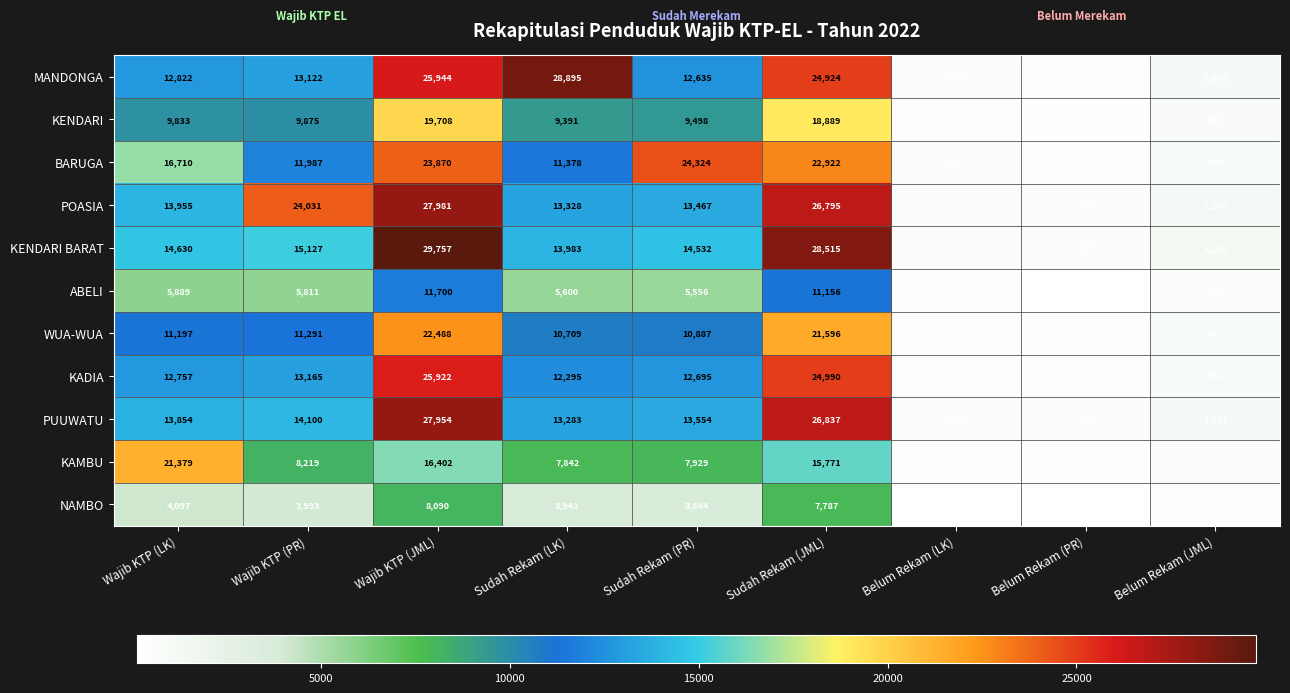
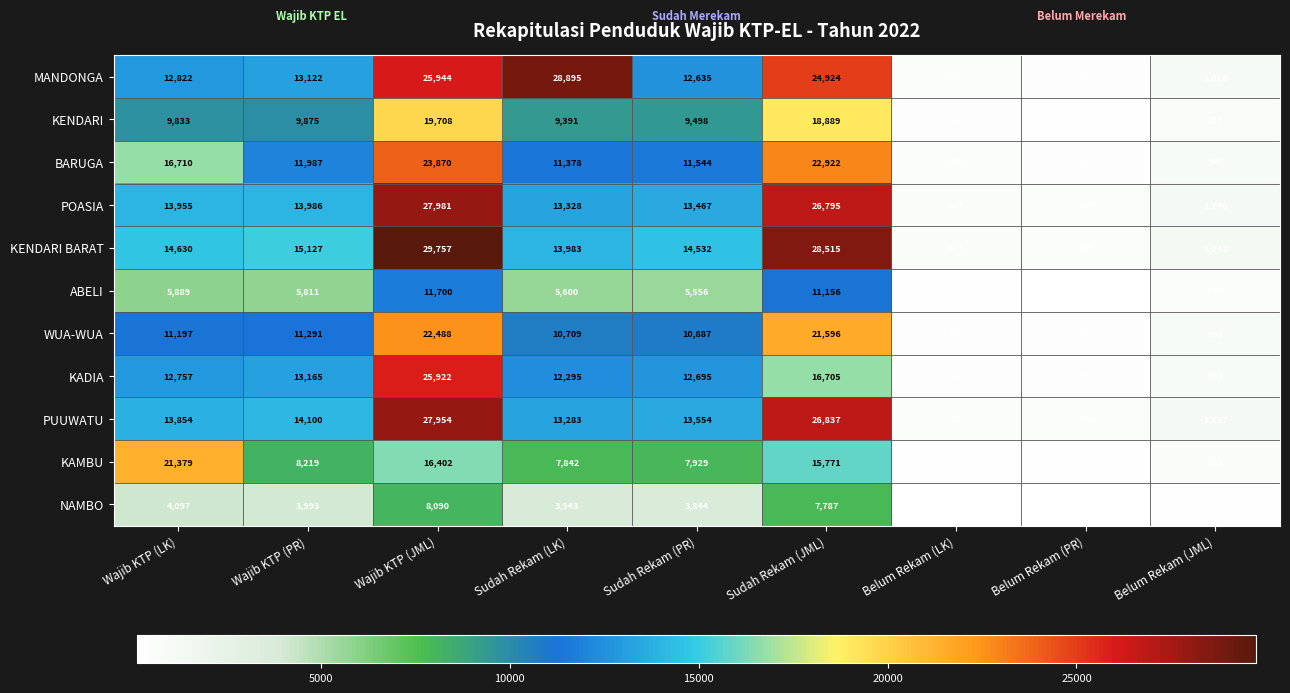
  {
    "MANDONGA": {
      "Wajib KTP (LK)": "12,822",
      "Wajib KTP (PR)": "13,122",
      "Wajib KTP (JML)": "25,944",
      "Sudah Rekam (LK)": "28,895",
      "Sudah Rekam (PR)": "12,635",
      "Sudah Rekam (JML)": "24,924"
    },
    "KENDARI": {
      "Wajib KTP (LK)": "9,833",
      "Wajib KTP (PR)": "9,875",
      "Wajib KTP (JML)": "19,708",
      "Sudah Rekam (LK)": "9,391",
      "Sudah Rekam (PR)": "9,498",
      "Sudah Rekam (JML)": "18,889"
    },
    "BARUGA": {
      "Wajib KTP (LK)": "16,710",
      "Wajib KTP (PR)": "11,987",
      "Wajib KTP (JML)": "23,870",
      "Sudah Rekam (LK)": "11,378",
-     "Sudah Rekam (PR)": "24,324",
+     "Sudah Rekam (PR)": "11,544",
      "Sudah Rekam (JML)": "22,922"
    },
    "POASIA": {
      "Wajib KTP (LK)": "13,955",
-     "Wajib KTP (PR)": "24,031",
+     "Wajib KTP (PR)": "13,986",
      "Wajib KTP (JML)": "27,981",
      "Sudah Rekam (LK)": "13,328",
      "Sudah Rekam (PR)": "13,467",
      "Sudah Rekam (JML)": "26,795"
    },
    "KENDARI BARAT": {
      "Wajib KTP (LK)": "14,630",
      "Wajib KTP (PR)": "15,127",
      "Wajib KTP (JML)": "29,757",
      "Sudah Rekam (LK)": "13,983",
      "Sudah Rekam (PR)": "14,532",
      "Sudah Rekam (JML)": "28,515"
    },
    "ABELI": {
      "Wajib KTP (LK)": "5,889",
      "Wajib KTP (PR)": "5,811",
      "Wajib KTP (JML)": "11,700",
      "Sudah Rekam (LK)": "5,600",
      "Sudah Rekam (PR)": "5,556",
      "Sudah Rekam (JML)": "11,156"
    },
    "WUA-WUA": {
      "Wajib KTP (LK)": "11,197",
      "Wajib KTP (PR)": "11,291",
      "Wajib KTP (JML)": "22,488",
      "Sudah Rekam (LK)": "10,709",
      "Sudah Rekam (PR)": "10,887",
      "Sudah Rekam (JML)": "21,596"
    },
    "KADIA": {
      "Wajib KTP (LK)": "12,757",
      "Wajib KTP (PR)": "13,165",
      "Wajib KTP (JML)": "25,922",
      "Sudah Rekam (LK)": "12,295",
      "Sudah Rekam (PR)": "12,695",
-     "Sudah Rekam (JML)": "24,990"
+     "Sudah Rekam (JML)": "16,705"
    },
    "PUUWATU": {
      "Wajib KTP (LK)": "13,854",
      "Wajib KTP (PR)": "14,100",
      "Wajib KTP (JML)": "27,954",
      "Sudah Rekam (LK)": "13,283",
      "Sudah Rekam (PR)": "13,554",
      "Sudah Rekam (JML)": "26,837"
    },
    "KAMBU": {
      "Wajib KTP (LK)": "21,379",
      "Wajib KTP (PR)": "8,219",
      "Wajib KTP (JML)": "16,402",
      "Sudah Rekam (LK)": "7,842",
      "Sudah Rekam (PR)": "7,929",
      "Sudah Rekam (JML)": "15,771"
    },
    "NAMBO": {
      "Wajib KTP (LK)": "4,097",
      "Wajib KTP (JML)": "8,090",
      "Sudah Rekam (JML)": "7,787"
    }
  }
